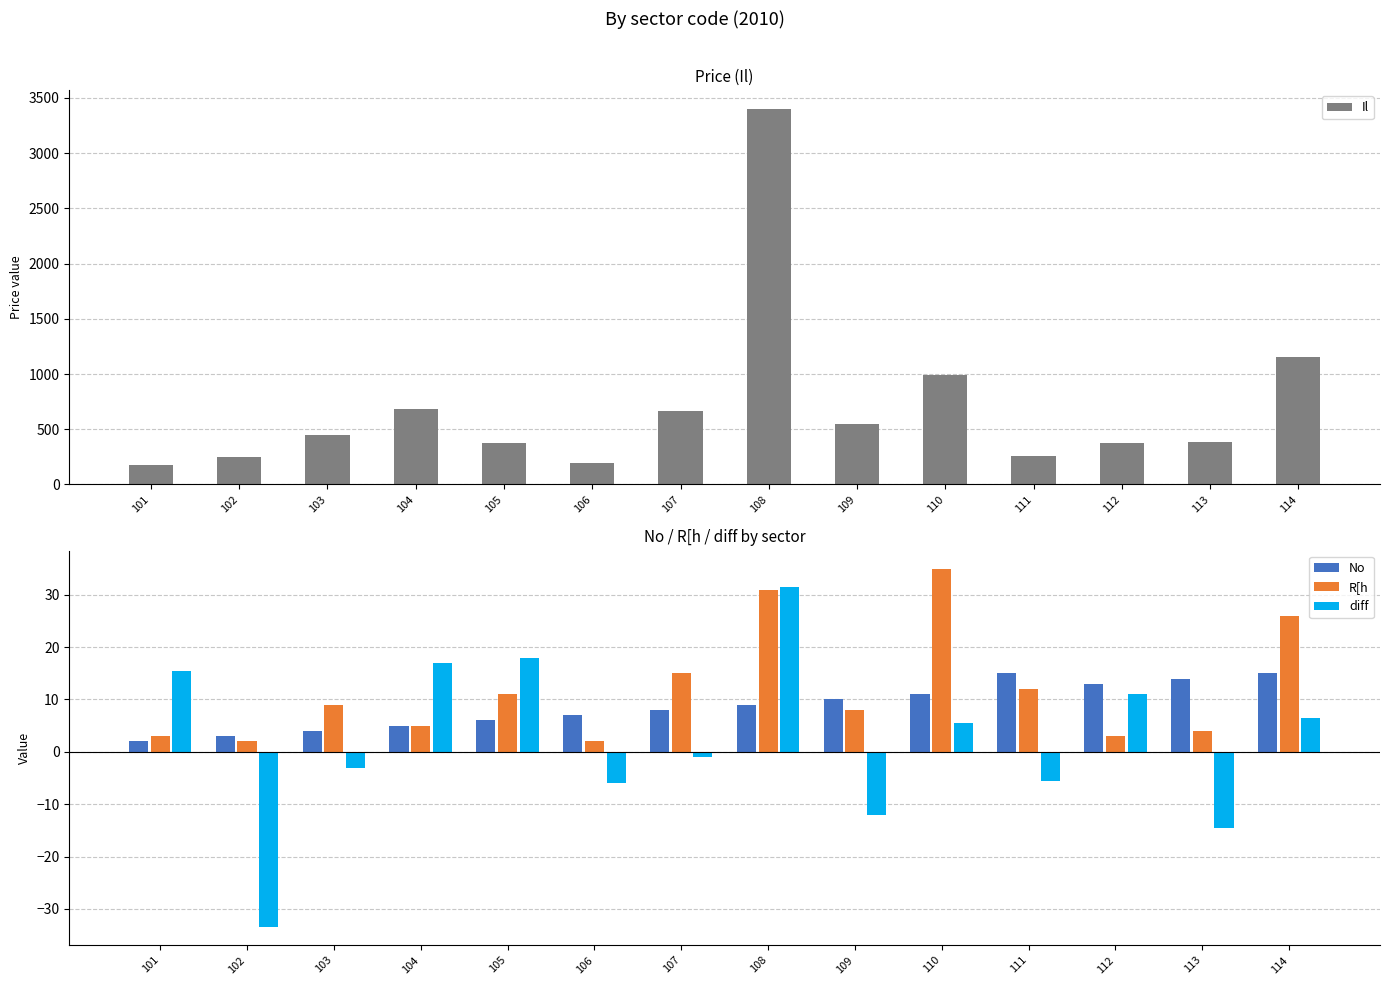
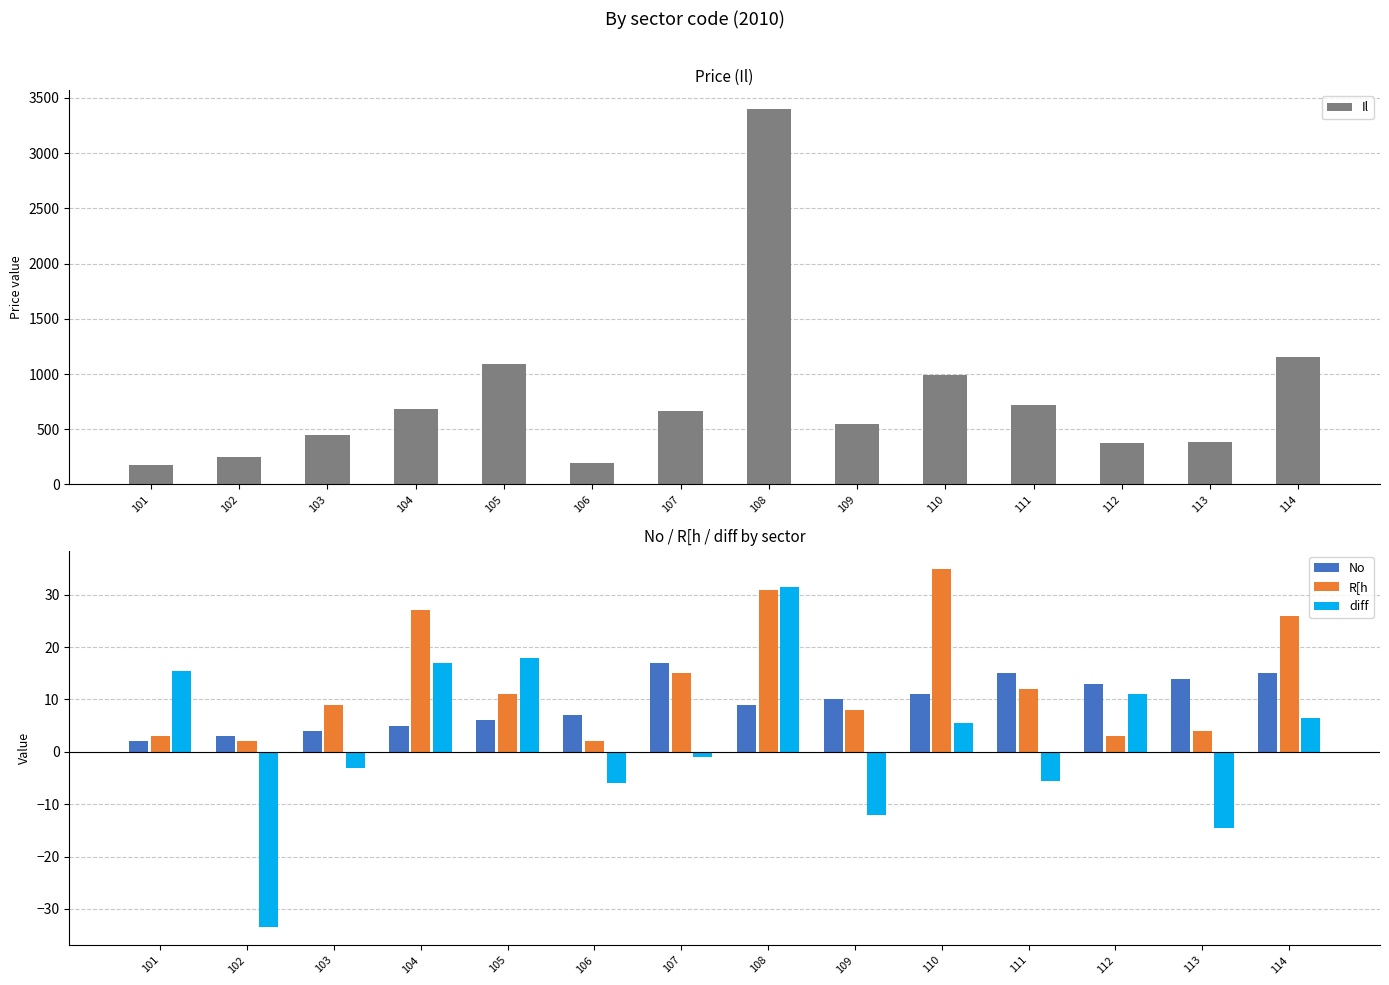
  {
    "Price (Il)": {
      "101": 180,
      "102": 250,
      "103": 450,
      "104": 680,
-     "105": 370,
+     "105": 1090,
      "106": 190,
      "107": 670,
      "108": 3400,
      "109": 540,
      "110": 990,
-     "111": 260,
+     "111": 720,
      "112": 370,
      "113": 380,
      "114": 1150
    },
    "No / R[h / diff by sector": {
      "No": {
        "101": 2,
        "102": 3,
        "103": 4,
        "104": 5,
        "105": 6,
        "106": 7,
-       "107": 8,
+       "107": 17,
        "108": 9,
        "109": 10,
        "110": 11,
        "111": 15,
        "112": 13,
        "113": 14,
        "114": 15
      },
      "R[h": {
        "101": 3,
        "102": 2,
        "103": 9,
-       "104": 5,
+       "104": 27,
        "105": 11,
        "106": 2,
        "107": 15,
        "108": 31,
        "109": 8,
        "110": 35,
        "111": 12,
        "112": 3,
        "113": 4,
        "114": 26
      },
      "diff": {
        "101": 16,
        "102": -34,
        "103": -3,
        "104": 17,
        "105": 18,
        "106": -6,
        "107": -1,
        "108": 32,
        "109": -12,
        "110": 6,
        "111": -6,
        "112": 11,
        "113": -15,
        "114": 7
      }
    }
  }
